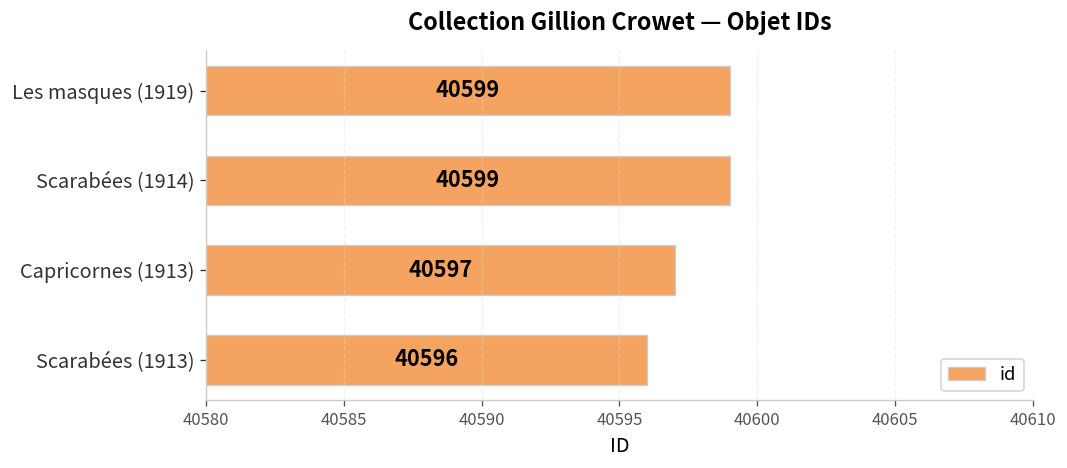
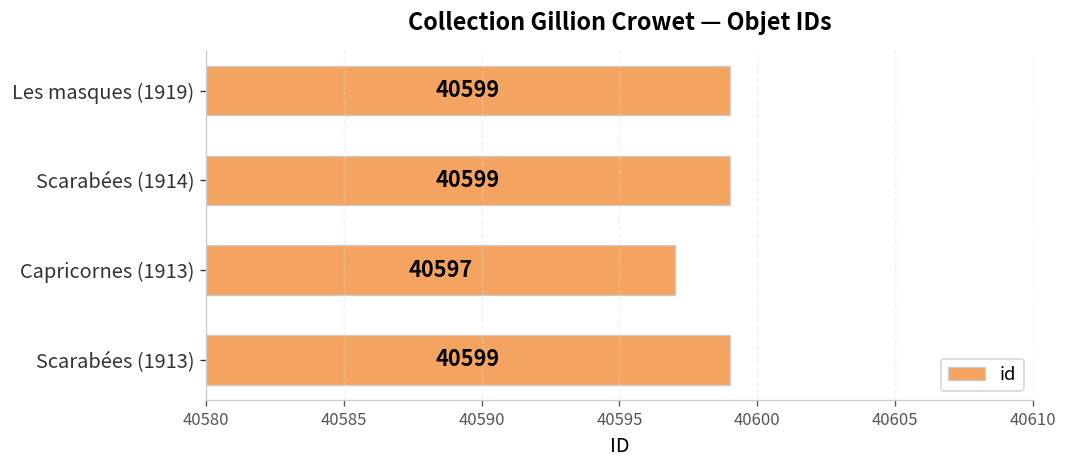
  {
    "Les masques (1919)": 40599,
    "Scarabées (1914)": 40599,
    "Capricornes (1913)": 40597,
-   "Scarabées (1913)": 40596
+   "Scarabées (1913)": 40599
  }
